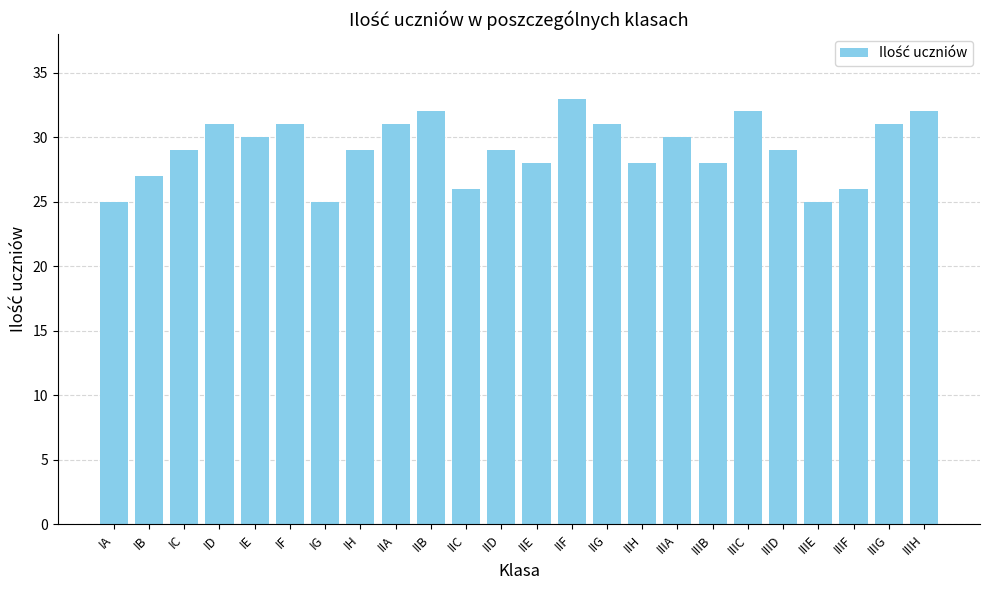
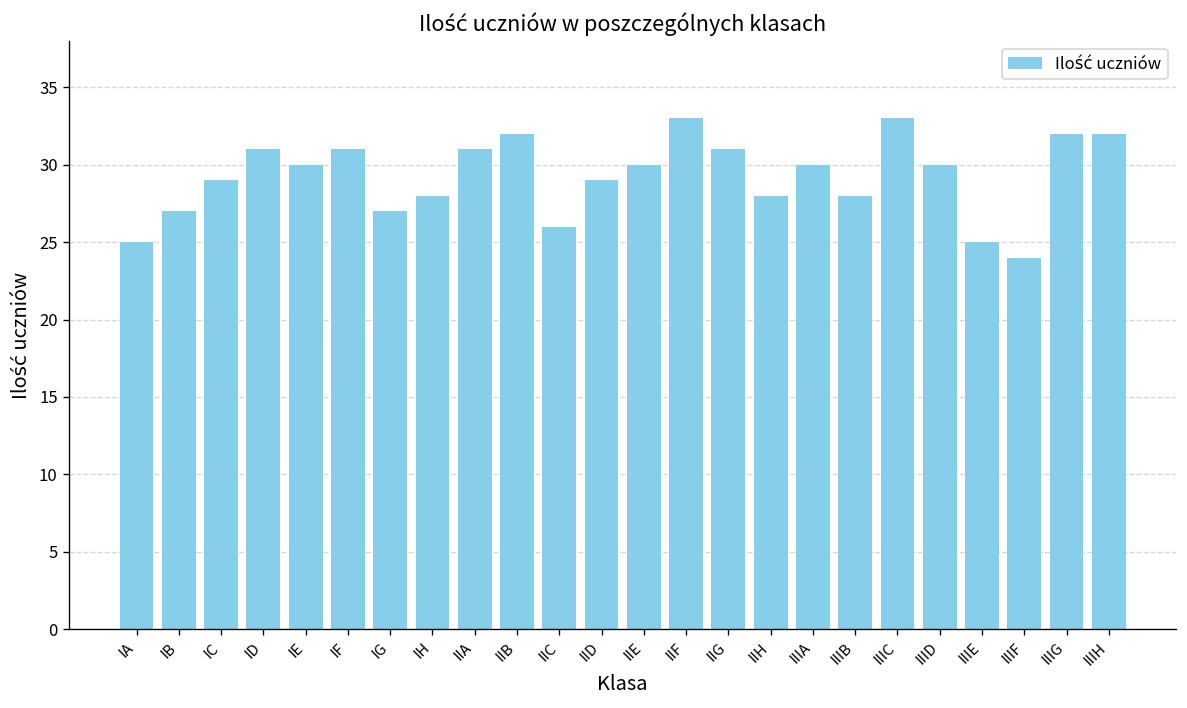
  {
    "IA": 25,
    "IB": 27,
    "IC": 29,
    "ID": 31,
    "IE": 30,
    "IF": 31,
-   "IG": 25,
-   "IH": 29,
+   "IG": 27,
+   "IH": 28,
    "IIA": 31,
    "IIB": 32,
    "IIC": 26,
    "IID": 29,
-   "IIE": 28,
+   "IIE": 30,
    "IIF": 33,
    "IIG": 31,
    "IIH": 28,
    "IIIA": 30,
    "IIIB": 28,
-   "IIIC": 32,
-   "IIID": 29,
+   "IIIC": 33,
+   "IIID": 30,
    "IIIE": 25,
-   "IIIF": 26,
-   "IIIG": 31,
+   "IIIF": 24,
+   "IIIG": 32,
    "IIIH": 32
  }
